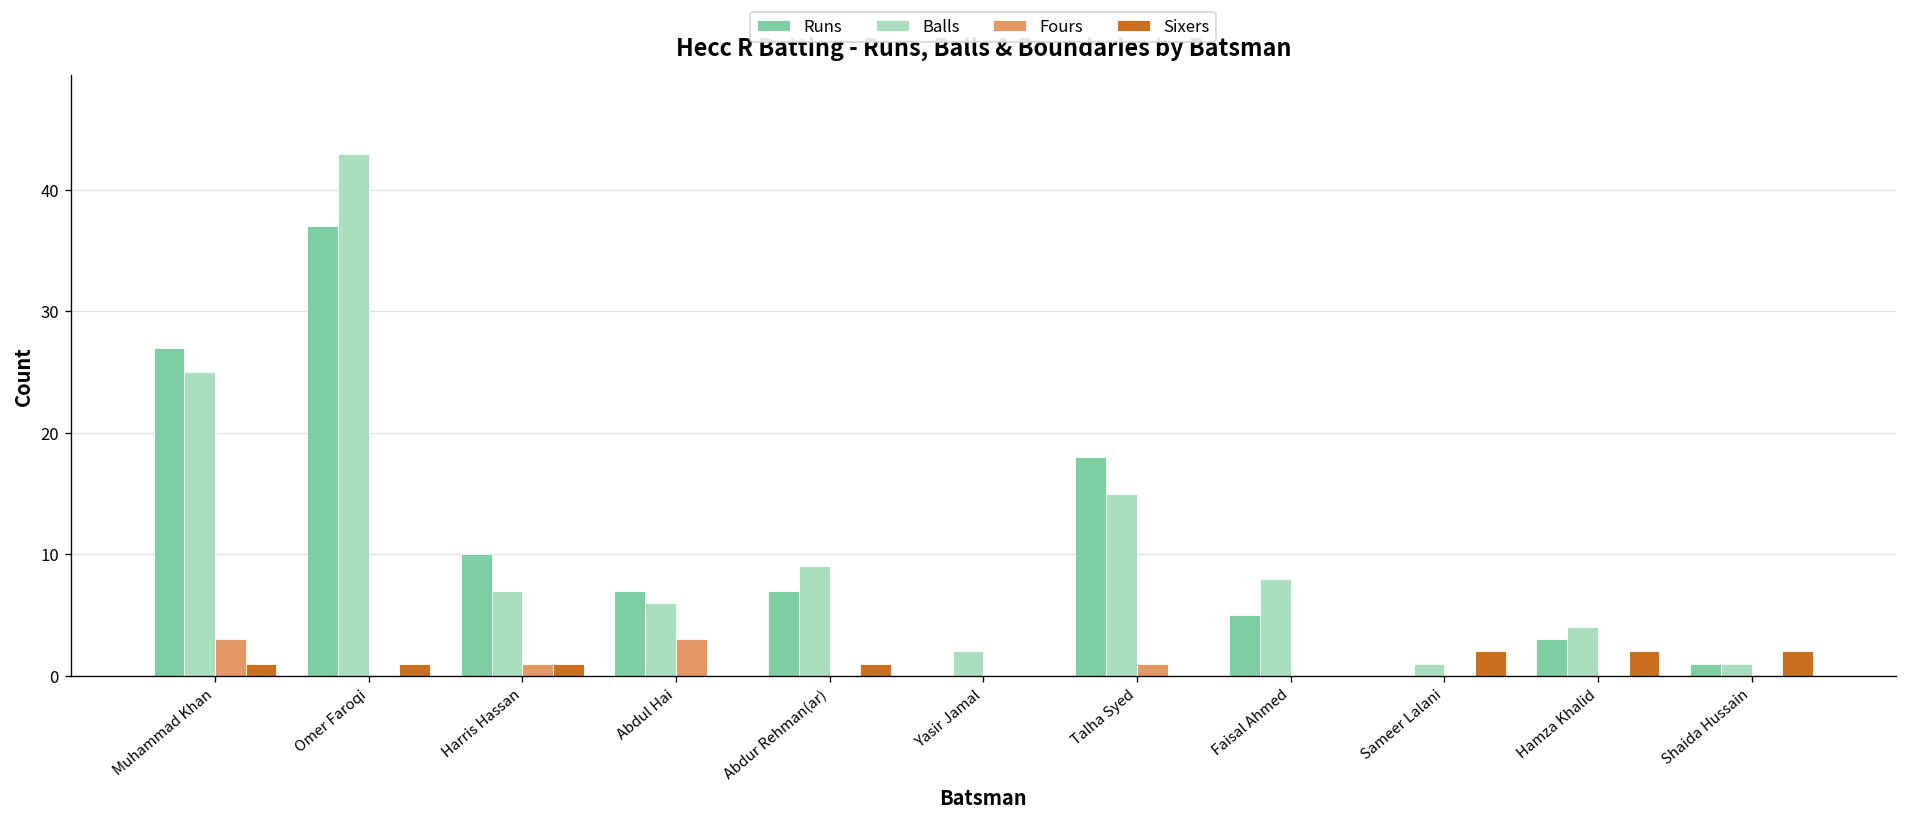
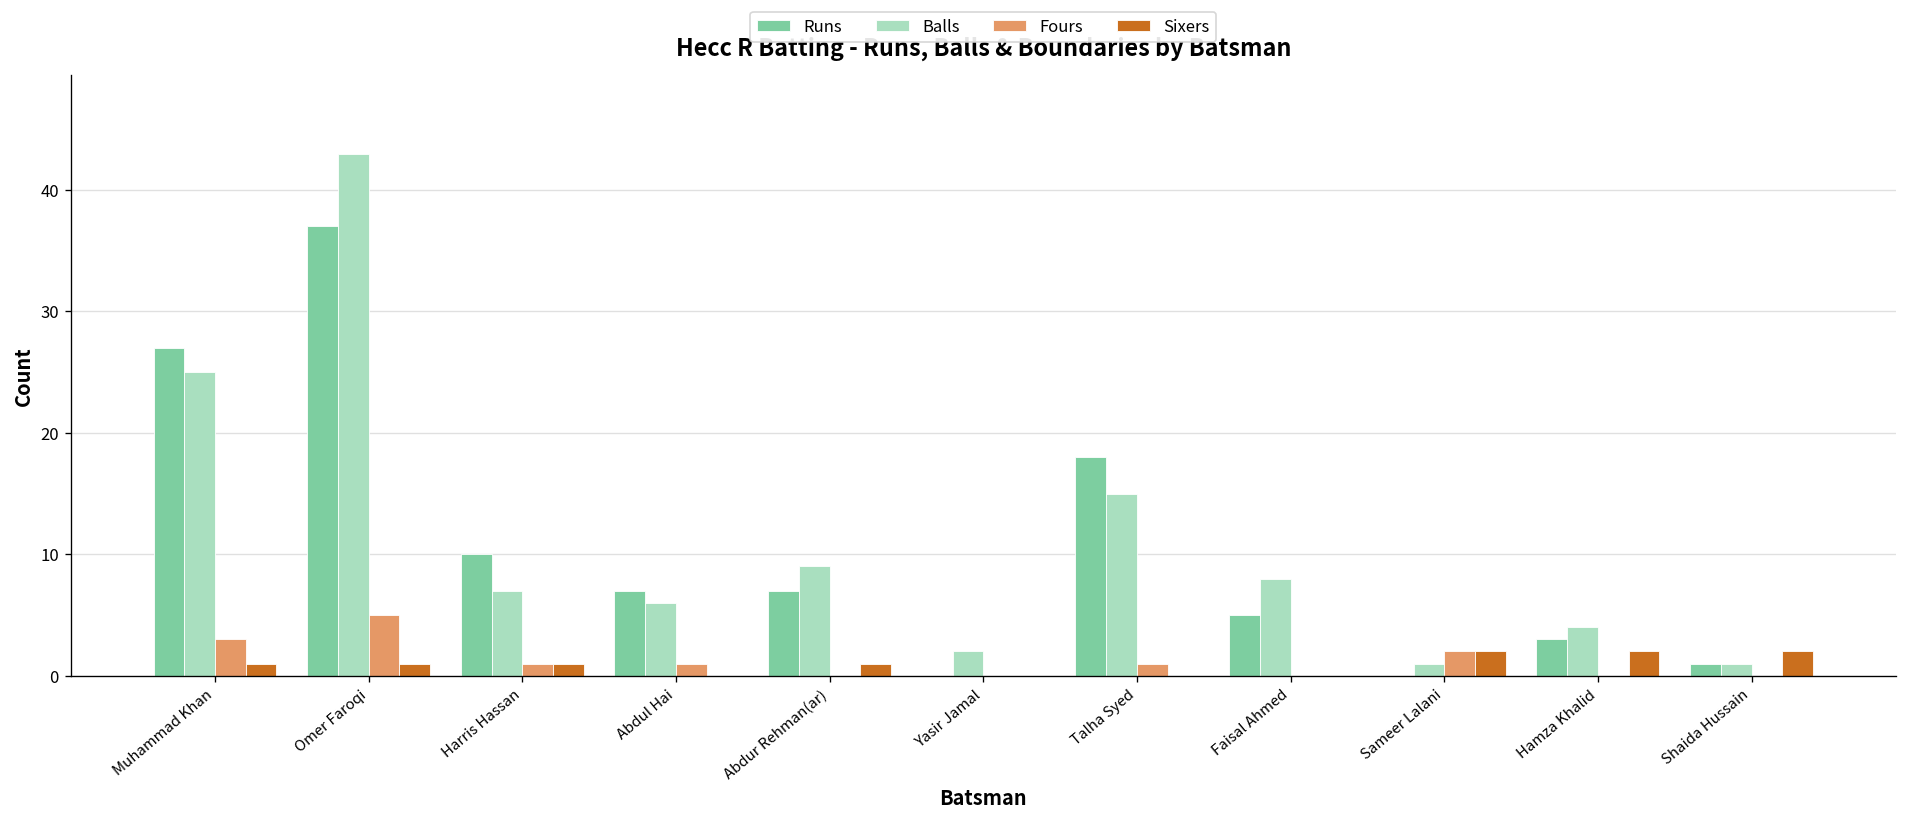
  {
    "Fours": {
      "Muhammad Khan": 3,
-     "Omer Faroqi": 0,
+     "Omer Faroqi": 5,
      "Harris Hassan": 1,
-     "Abdul Hai": 3,
+     "Abdul Hai": 1,
      "Abdur Rehman(ar)": 0,
      "Yasir Jamal": 0,
      "Talha Syed": 1,
      "Faisal Ahmed": 0,
-     "Sameer Lalani": 0,
+     "Sameer Lalani": 2,
      "Hamza Khalid": 0,
      "Shaida Hussain": 0
    },
    "Sixers": {
      "Muhammad Khan": 1,
      "Omer Faroqi": 1,
      "Harris Hassan": 1,
      "Abdul Hai": 0,
      "Abdur Rehman(ar)": 1,
      "Yasir Jamal": 0,
      "Talha Syed": 0,
      "Faisal Ahmed": 0,
      "Sameer Lalani": 2,
      "Hamza Khalid": 2,
      "Shaida Hussain": 2
    }
  }
